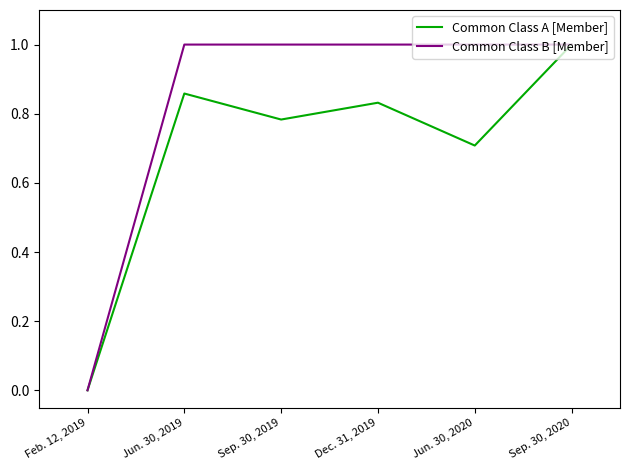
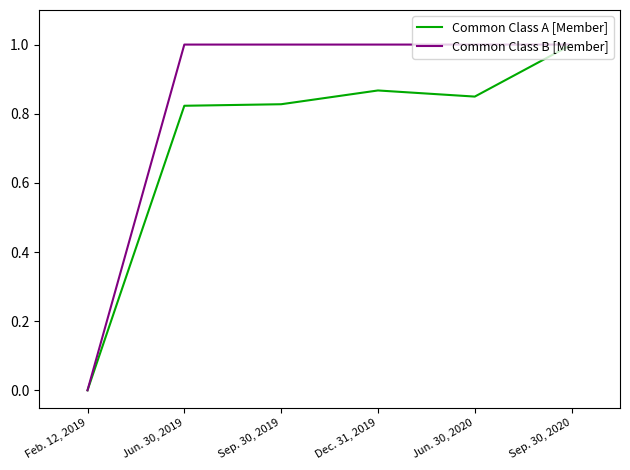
  {
    "Common Class A [Member]": {
-     "Jun. 30, 2019": 0.86,
-     "Sep. 30, 2019": 0.78,
-     "Dec. 31, 2019": 0.83,
-     "Jun. 30, 2020": 0.71
+     "Jun. 30, 2019": 0.82,
+     "Sep. 30, 2019": 0.83,
+     "Dec. 31, 2019": 0.87,
+     "Jun. 30, 2020": 0.85
    },
    "Common Class B [Member]": {
      "Jun. 30, 2019": 1.00,
      "Sep. 30, 2019": 1.00,
      "Dec. 31, 2019": 1.00
    }
  }
